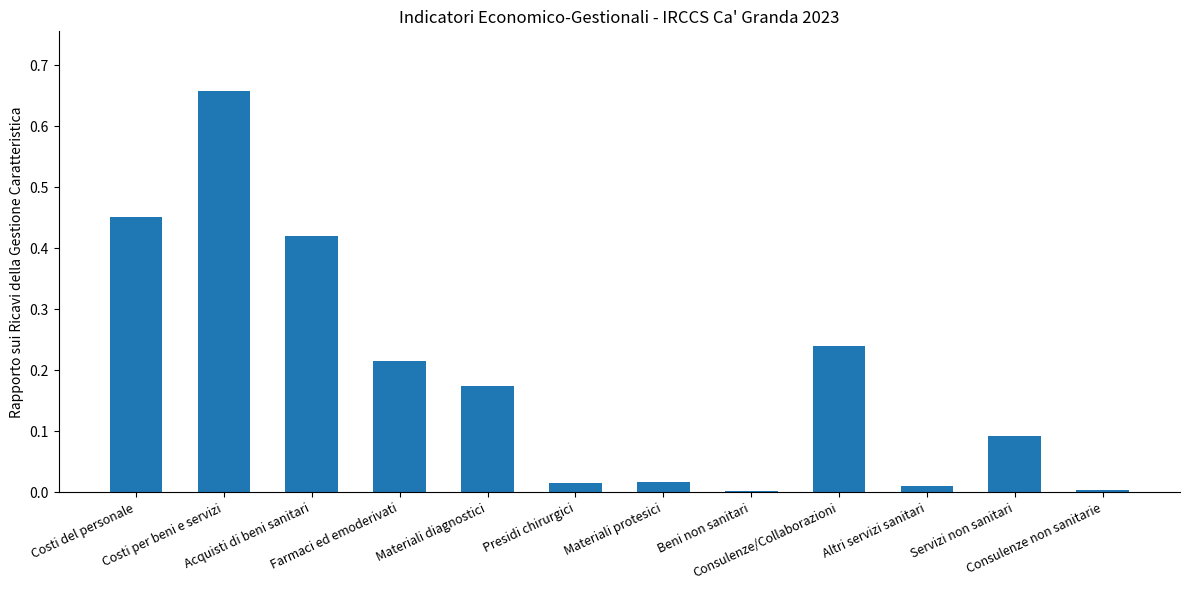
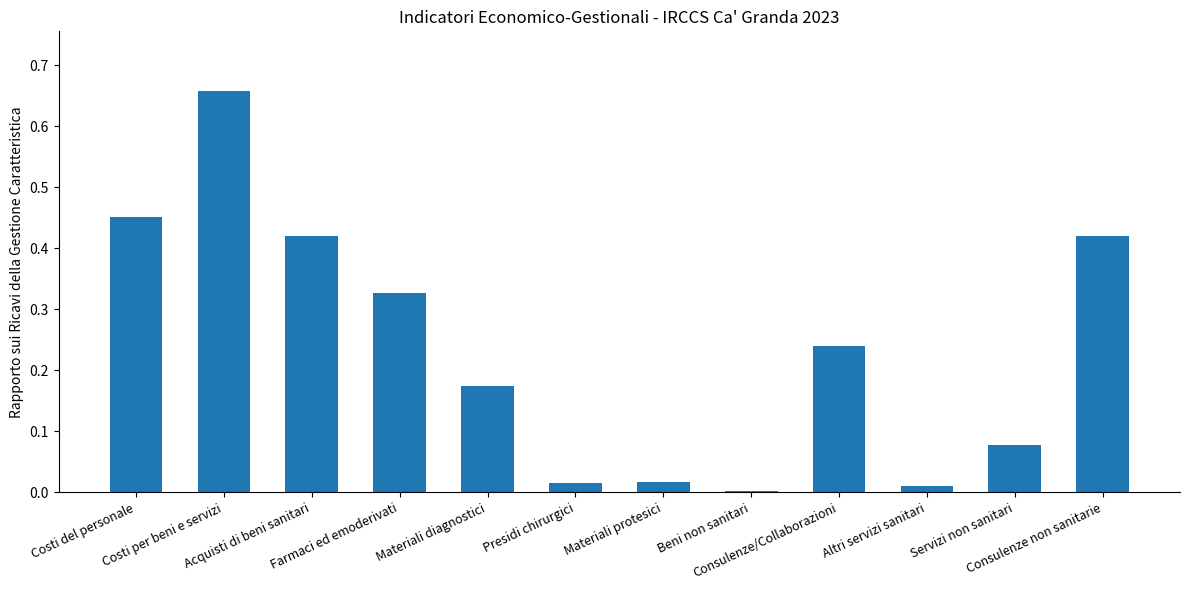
  {
    "Costi del personale": 0.45,
    "Costi per beni e servizi": 0.66,
    "Acquisti di beni sanitari": 0.42,
-   "Farmaci ed emoderivati": 0.22,
+   "Farmaci ed emoderivati": 0.33,
    "Materiali diagnostici": 0.17,
    "Presidi chirurgici": 0.02,
    "Materiali protesici": 0.02,
    "Consulenze/Collaborazioni": 0.24,
    "Altri servizi sanitari": 0.01,
-   "Servizi non sanitari": 0.09,
-   "Consulenze non sanitarie": 0.00
+   "Servizi non sanitari": 0.08,
+   "Consulenze non sanitarie": 0.42
  }
